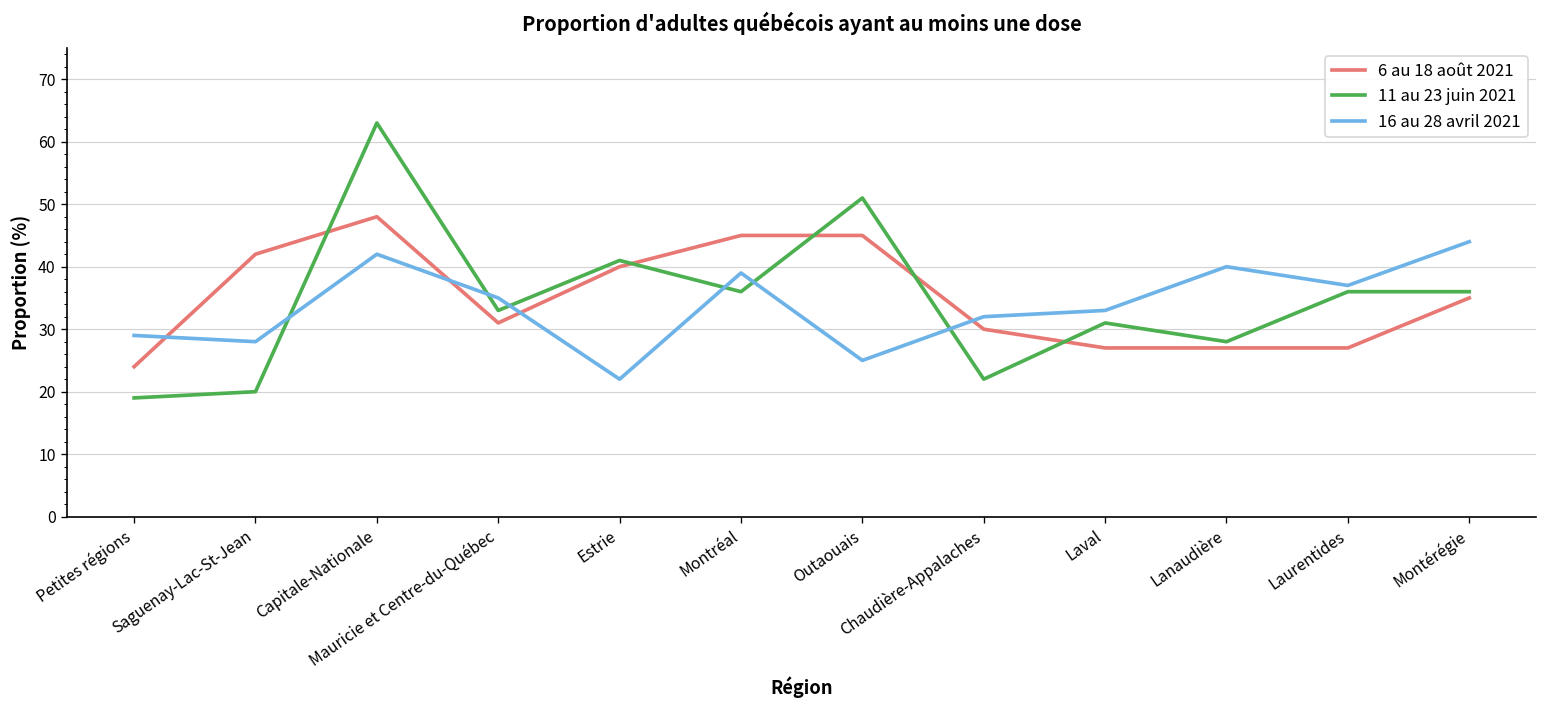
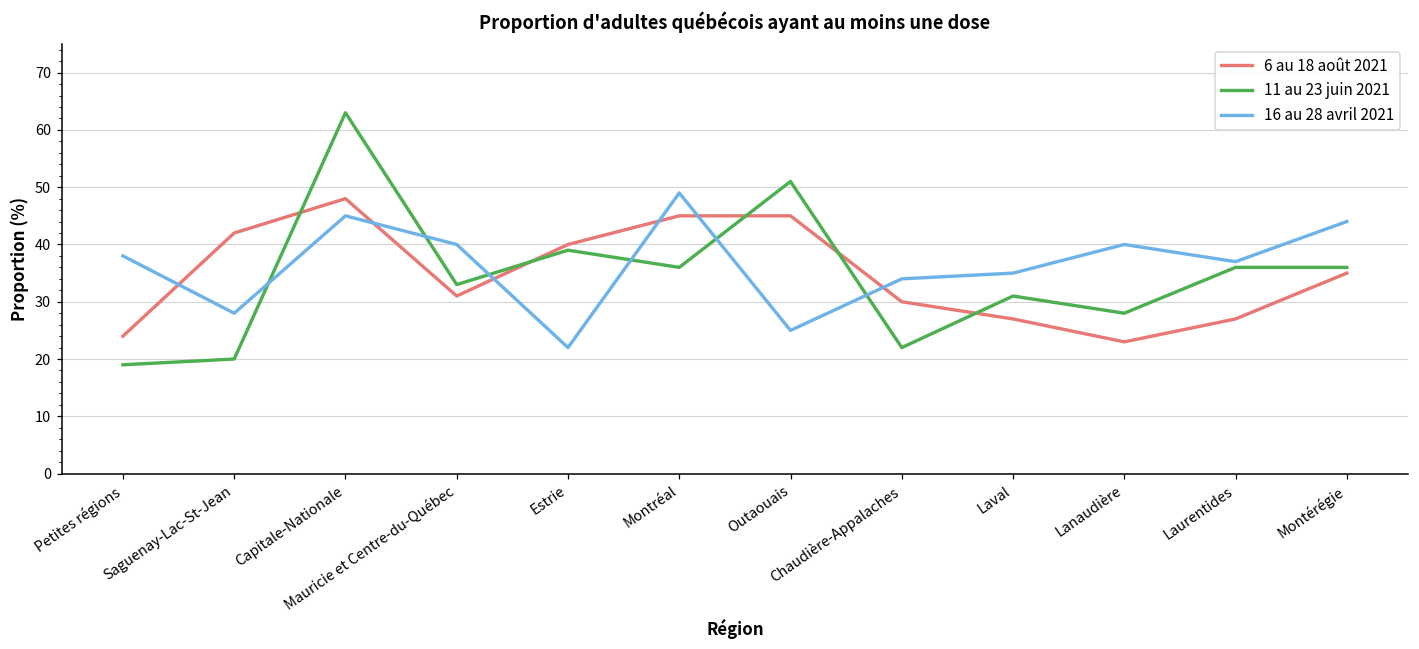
  {
    "6 au 18 août 2021": {
      "Petites régions": 24,
      "Saguenay-Lac-St-Jean": 42,
      "Capitale-Nationale": 48,
      "Mauricie et Centre-du-Québec": 31,
      "Estrie": 40,
      "Montréal": 45,
      "Outaouais": 45,
      "Chaudière-Appalaches": 30,
      "Laval": 27,
-     "Lanaudière": 27,
+     "Lanaudière": 23,
      "Laurentides": 27,
      "Montérégie": 35
    },
    "11 au 23 juin 2021": {
      "Petites régions": 19,
      "Saguenay-Lac-St-Jean": 20,
      "Capitale-Nationale": 63,
      "Mauricie et Centre-du-Québec": 33,
-     "Estrie": 41,
+     "Estrie": 39,
      "Montréal": 36,
      "Outaouais": 51,
      "Chaudière-Appalaches": 22,
      "Laval": 31,
      "Lanaudière": 28,
      "Laurentides": 36,
      "Montérégie": 36
    },
    "16 au 28 avril 2021": {
-     "Petites régions": 29,
+     "Petites régions": 38,
      "Saguenay-Lac-St-Jean": 28,
-     "Capitale-Nationale": 42,
-     "Mauricie et Centre-du-Québec": 35,
+     "Capitale-Nationale": 45,
+     "Mauricie et Centre-du-Québec": 40,
      "Estrie": 22,
-     "Montréal": 39,
+     "Montréal": 49,
      "Outaouais": 25,
-     "Chaudière-Appalaches": 32,
-     "Laval": 33,
+     "Chaudière-Appalaches": 34,
+     "Laval": 35,
      "Lanaudière": 40,
      "Laurentides": 37,
      "Montérégie": 44
    }
  }
